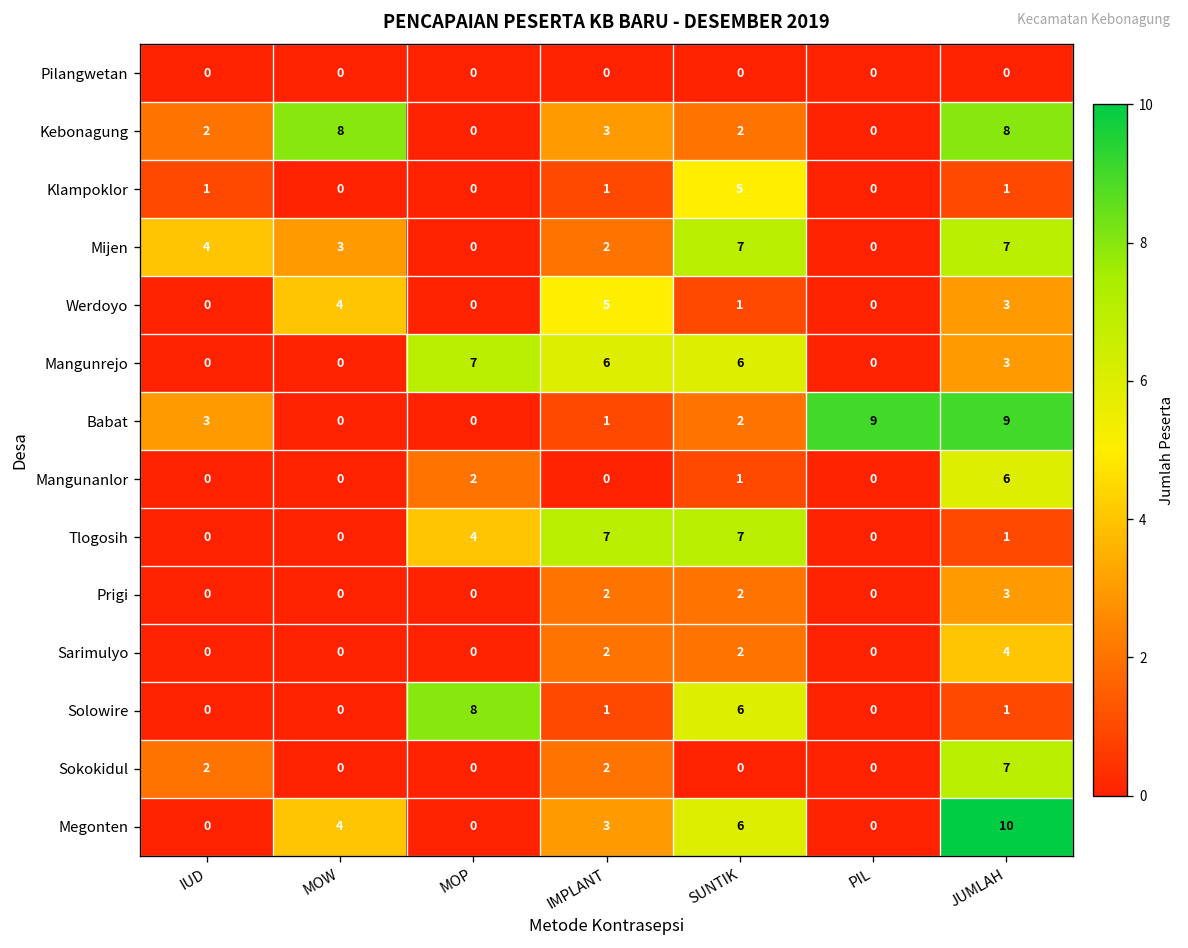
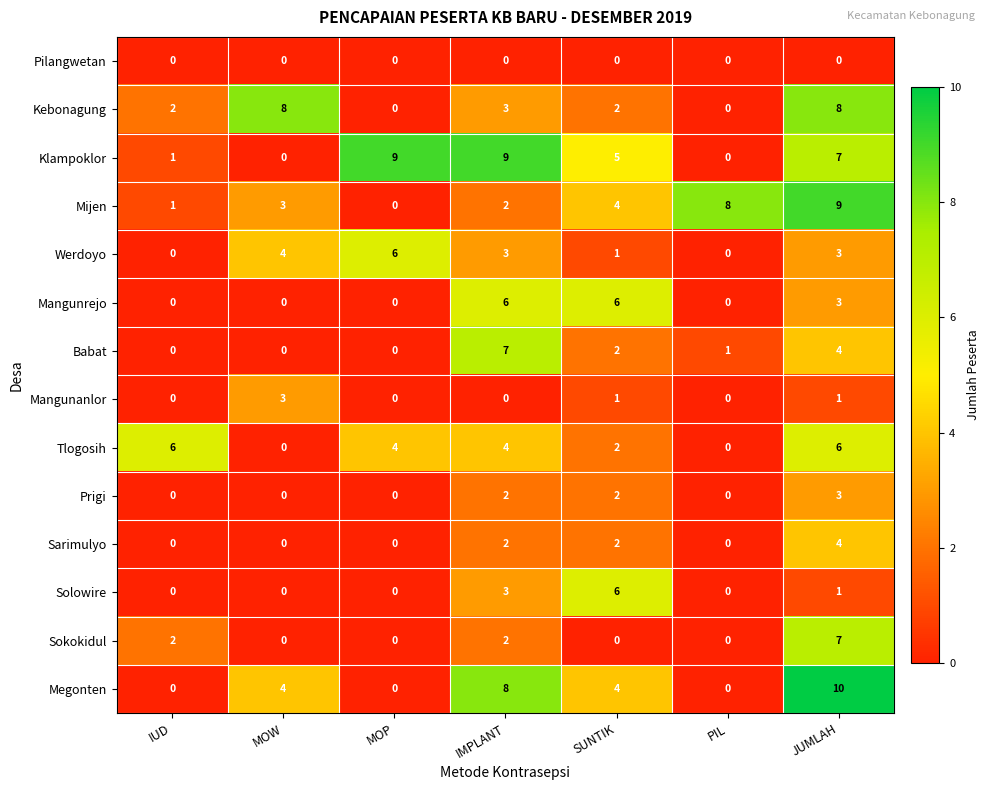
  {
    "Pilangwetan": {
      "IUD": 0,
      "MOW": 0,
      "MOP": 0,
      "IMPLANT": 0,
      "SUNTIK": 0,
      "PIL": 0,
      "JUMLAH": 0
    },
    "Kebonagung": {
      "IUD": 2,
      "MOW": 8,
      "MOP": 0,
      "IMPLANT": 3,
      "SUNTIK": 2,
      "PIL": 0,
      "JUMLAH": 8
    },
    "Klampoklor": {
      "IUD": 1,
      "MOW": 0,
-     "MOP": 0,
-     "IMPLANT": 1,
+     "MOP": 9,
+     "IMPLANT": 9,
      "SUNTIK": 5,
      "PIL": 0,
-     "JUMLAH": 1
+     "JUMLAH": 7
    },
    "Mijen": {
-     "IUD": 4,
+     "IUD": 1,
      "MOW": 3,
      "MOP": 0,
      "IMPLANT": 2,
-     "SUNTIK": 7,
-     "PIL": 0,
-     "JUMLAH": 7
+     "SUNTIK": 4,
+     "PIL": 8,
+     "JUMLAH": 9
    },
    "Werdoyo": {
      "IUD": 0,
      "MOW": 4,
-     "MOP": 0,
-     "IMPLANT": 5,
+     "MOP": 6,
+     "IMPLANT": 3,
      "SUNTIK": 1,
      "PIL": 0,
      "JUMLAH": 3
    },
    "Mangunrejo": {
      "IUD": 0,
      "MOW": 0,
-     "MOP": 7,
+     "MOP": 0,
      "IMPLANT": 6,
      "SUNTIK": 6,
      "PIL": 0,
      "JUMLAH": 3
    },
    "Babat": {
-     "IUD": 3,
+     "IUD": 0,
      "MOW": 0,
      "MOP": 0,
-     "IMPLANT": 1,
+     "IMPLANT": 7,
      "SUNTIK": 2,
-     "PIL": 9,
-     "JUMLAH": 9
+     "PIL": 1,
+     "JUMLAH": 4
    },
    "Mangunanlor": {
      "IUD": 0,
-     "MOW": 0,
-     "MOP": 2,
+     "MOW": 3,
+     "MOP": 0,
      "IMPLANT": 0,
      "SUNTIK": 1,
      "PIL": 0,
-     "JUMLAH": 6
+     "JUMLAH": 1
    },
    "Tlogosih": {
-     "IUD": 0,
+     "IUD": 6,
      "MOW": 0,
      "MOP": 4,
-     "IMPLANT": 7,
-     "SUNTIK": 7,
+     "IMPLANT": 4,
+     "SUNTIK": 2,
      "PIL": 0,
-     "JUMLAH": 1
+     "JUMLAH": 6
    },
    "Prigi": {
      "IUD": 0,
      "MOW": 0,
      "MOP": 0,
      "IMPLANT": 2,
      "SUNTIK": 2,
      "PIL": 0,
      "JUMLAH": 3
    },
    "Sarimulyo": {
      "IUD": 0,
      "MOW": 0,
      "MOP": 0,
      "IMPLANT": 2,
      "SUNTIK": 2,
      "PIL": 0,
      "JUMLAH": 4
    },
    "Solowire": {
      "IUD": 0,
      "MOW": 0,
-     "MOP": 8,
-     "IMPLANT": 1,
+     "MOP": 0,
+     "IMPLANT": 3,
      "SUNTIK": 6,
      "PIL": 0,
      "JUMLAH": 1
    },
    "Sokokidul": {
      "IUD": 2,
      "MOW": 0,
      "MOP": 0,
      "IMPLANT": 2,
      "SUNTIK": 0,
      "PIL": 0,
      "JUMLAH": 7
    },
    "Megonten": {
      "IUD": 0,
      "MOW": 4,
      "MOP": 0,
-     "IMPLANT": 3,
-     "SUNTIK": 6,
+     "IMPLANT": 8,
+     "SUNTIK": 4,
      "PIL": 0,
      "JUMLAH": 10
    }
  }
